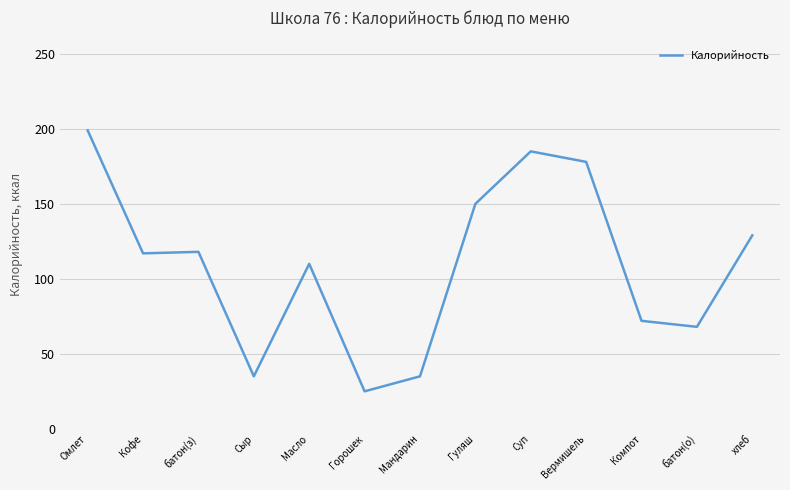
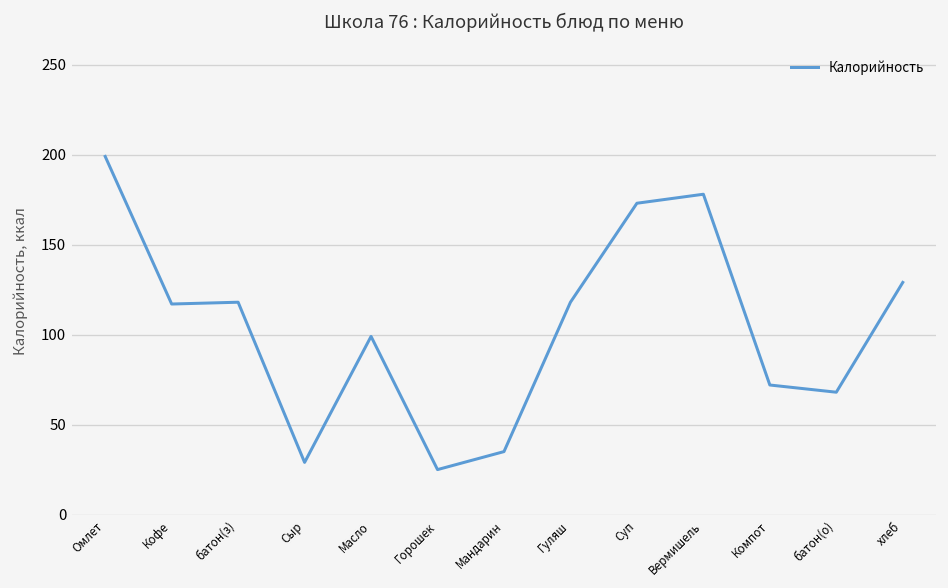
  {
    "Омлет": 199,
    "Кофе": 117,
    "батон(з)": 118,
-   "Сыр": 35,
-   "Масло": 110,
+   "Сыр": 29,
+   "Масло": 99,
    "Горошек": 25,
    "Мандарин": 35,
-   "Гуляш": 150,
-   "Суп": 185,
+   "Гуляш": 118,
+   "Суп": 173,
    "Вермишель": 178,
    "Компот": 72,
    "батон(о)": 68,
    "хлеб": 129
  }
